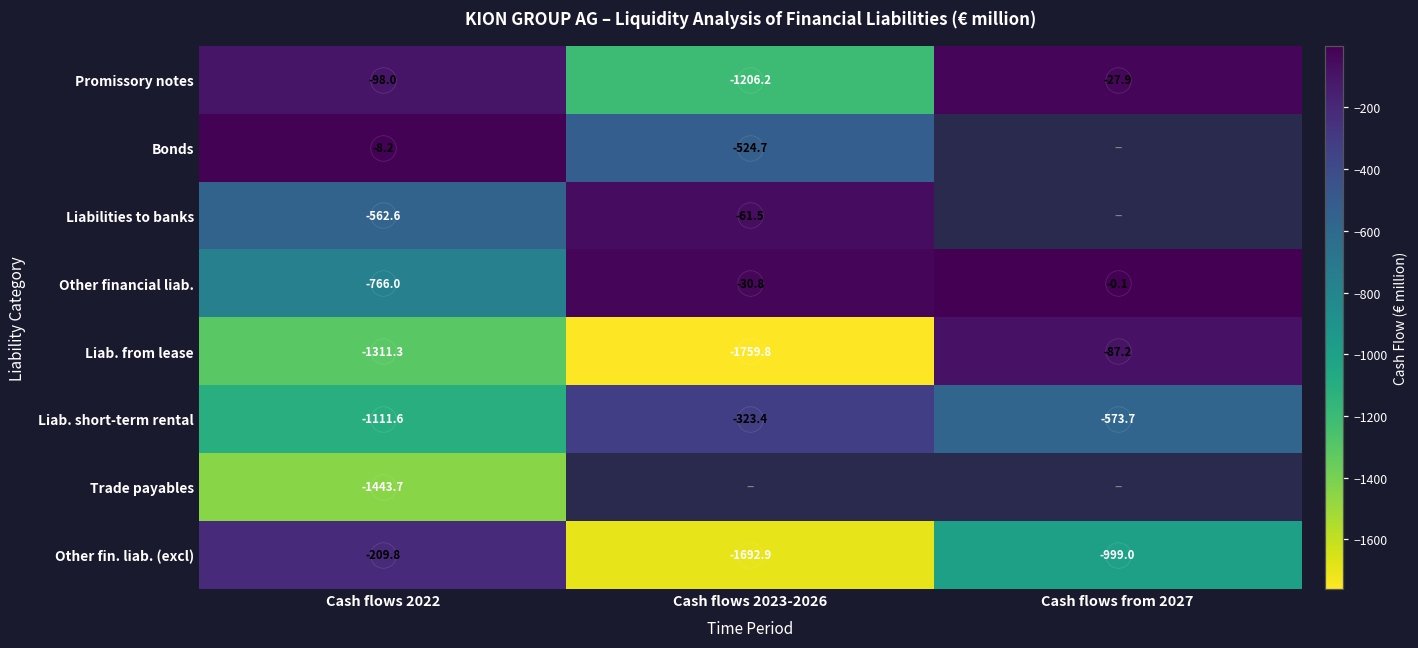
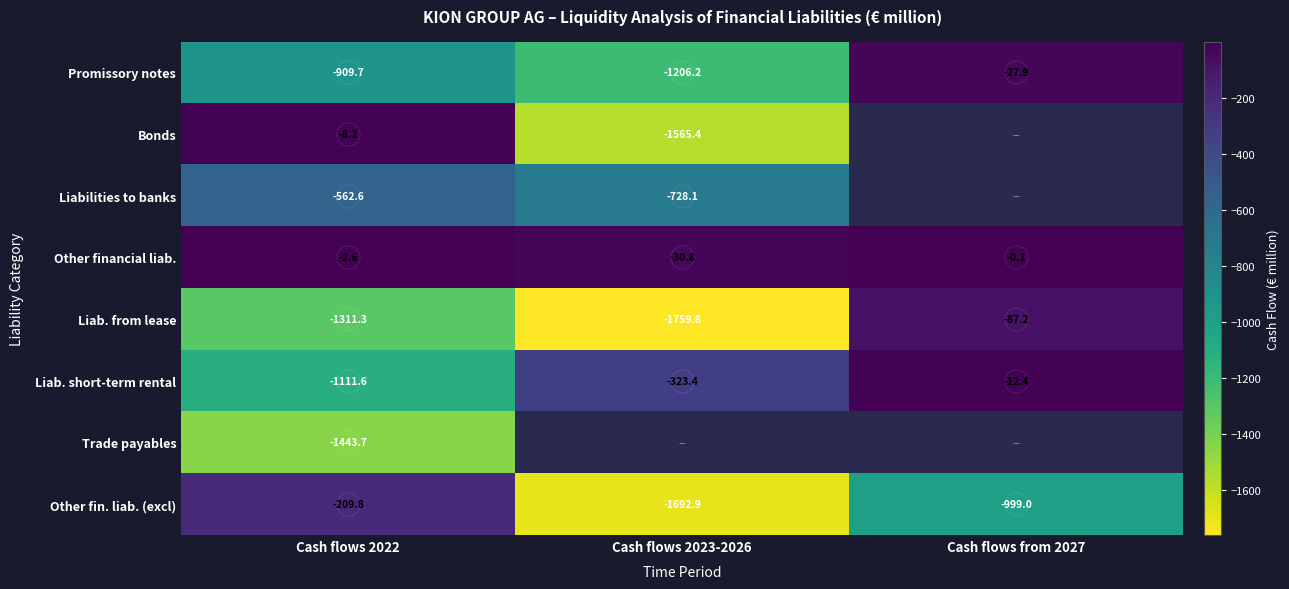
  {
    "Promissory notes": {
-     "Cash flows 2022": -98.0
+     "Cash flows 2022": -909.7
    },
    "Bonds": {
-     "Cash flows 2023-2026": -524.7
+     "Cash flows 2023-2026": -1565.4
    },
    "Liabilities to banks": {
-     "Cash flows 2023-2026": -61.5
+     "Cash flows 2023-2026": -728.1
    },
    "Other financial liab.": {
-     "Cash flows 2022": -766.0
+     "Cash flows 2022": -2.6
    },
    "Liab. short-term rental": {
-     "Cash flows from 2027": -573.7
+     "Cash flows from 2027": -12.4
    }
  }
